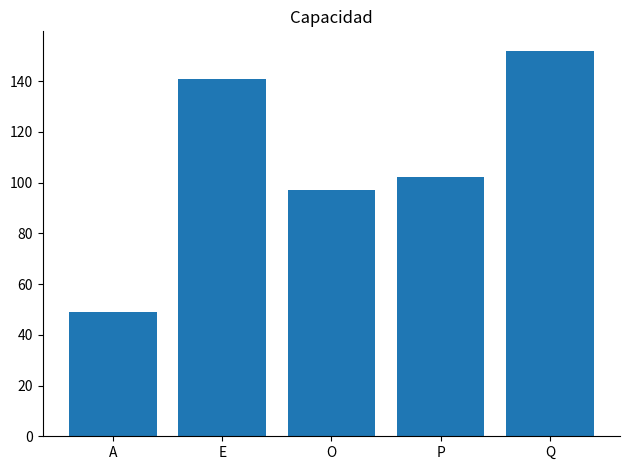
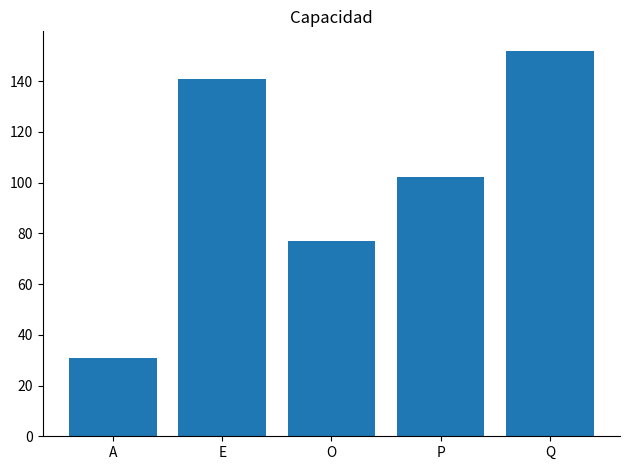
  {
-   "A": 49,
+   "A": 31,
    "E": 141,
-   "O": 97,
+   "O": 77,
    "P": 102,
    "Q": 152
  }
